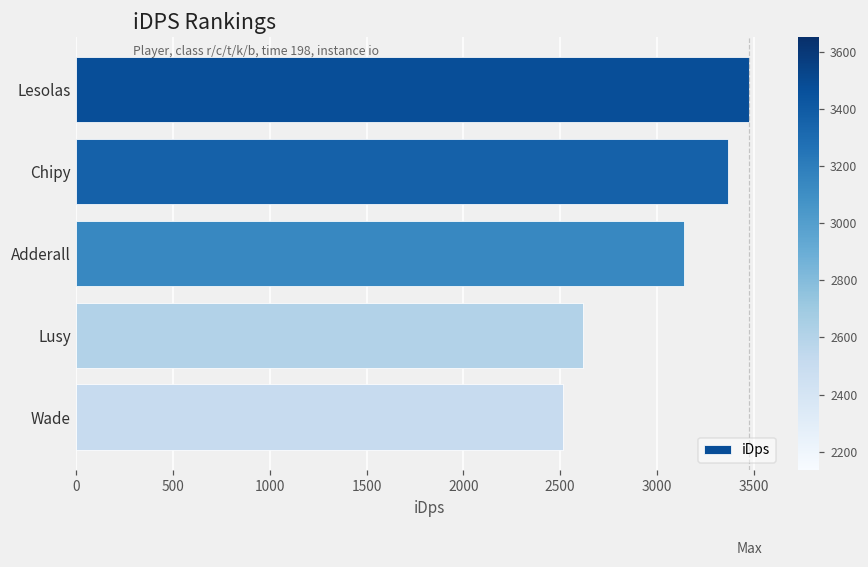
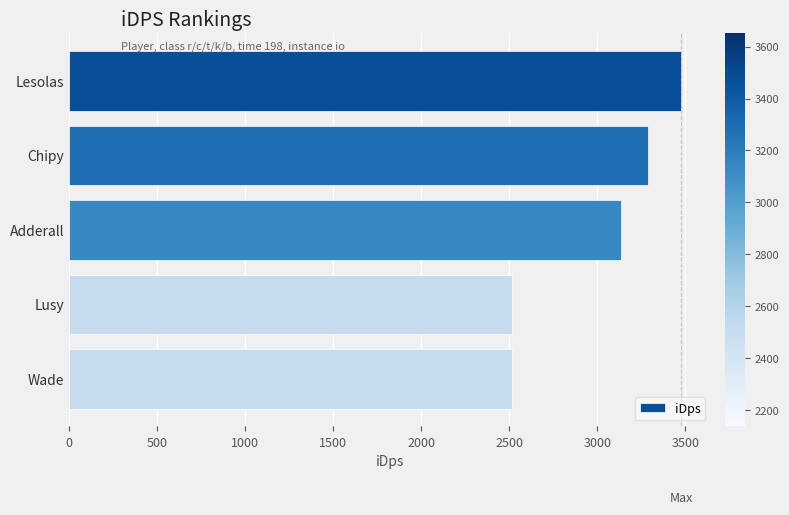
  {
    "Lesolas": 3480,
-   "Chipy": 3360,
+   "Chipy": 3290,
    "Adderall": 3140,
-   "Lusy": 2620,
+   "Lusy": 2520,
    "Wade": 2520
  }
